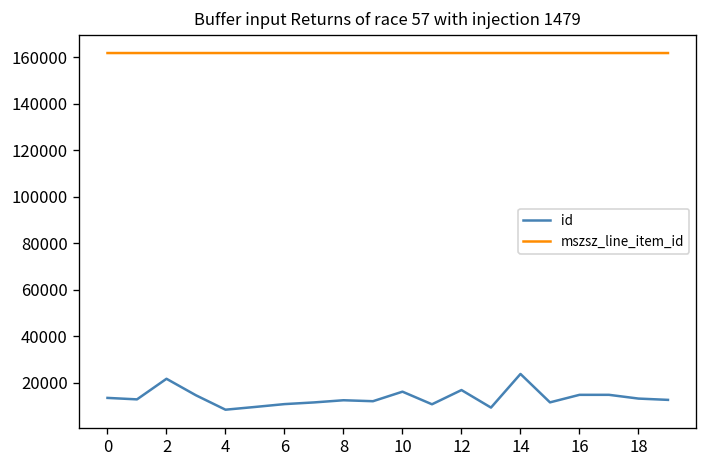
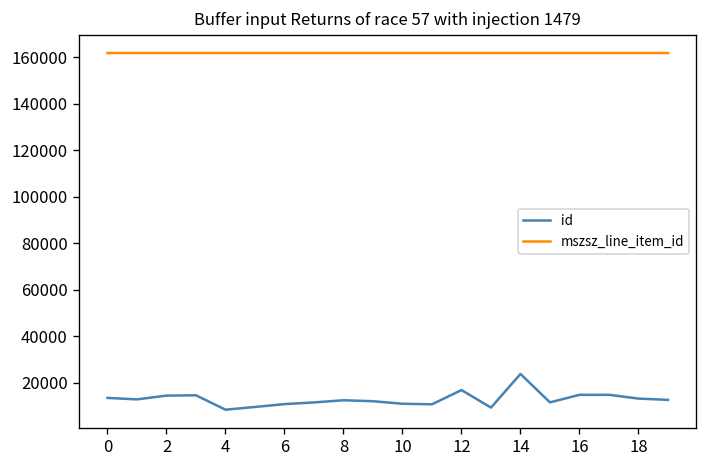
  {
    "id": {
      "0": 14000,
-     "2": 22000,
+     "2": 15000,
      "4": 8000,
      "6": 11000,
      "8": 13000,
-     "10": 16000,
+     "10": 11000,
      "12": 17000,
      "14": 24000,
      "16": 15000,
      "18": 13000
    },
    "mszsz_line_item_id": {
      "0": 162000,
      "2": 162000,
      "4": 162000,
      "6": 162000,
      "8": 162000,
      "10": 162000,
      "12": 162000,
      "14": 162000,
      "16": 162000,
      "18": 162000
    }
  }
